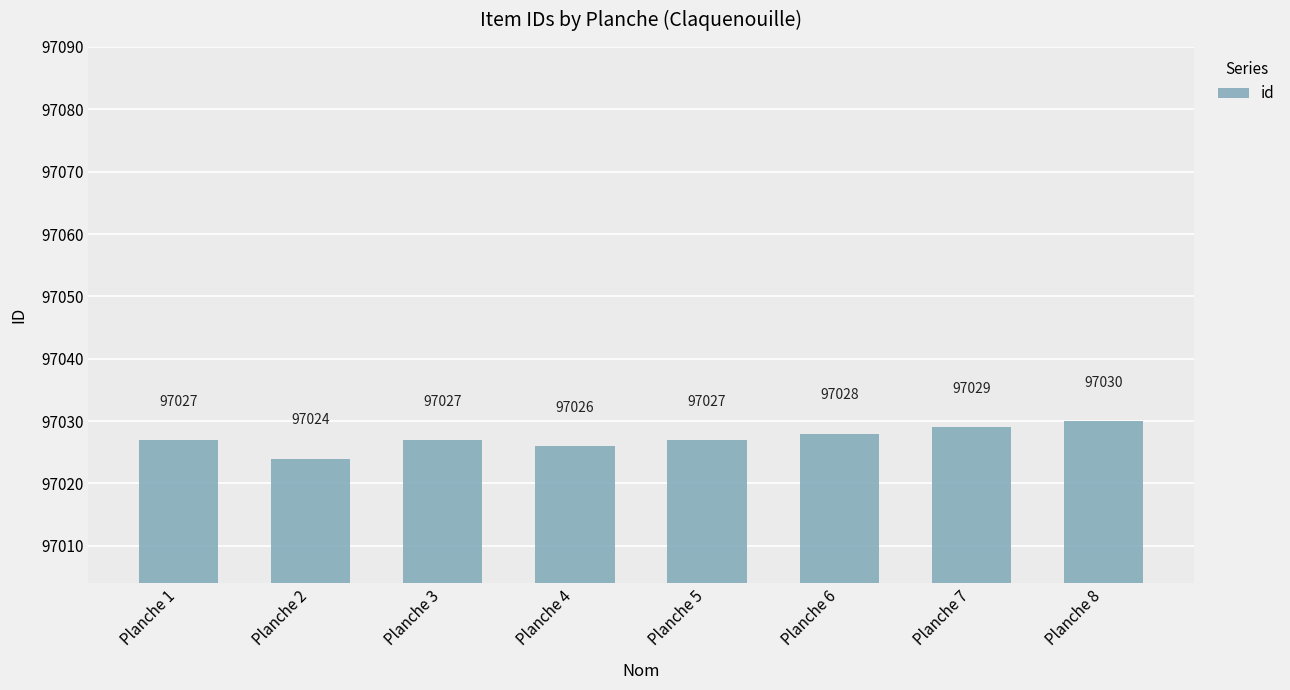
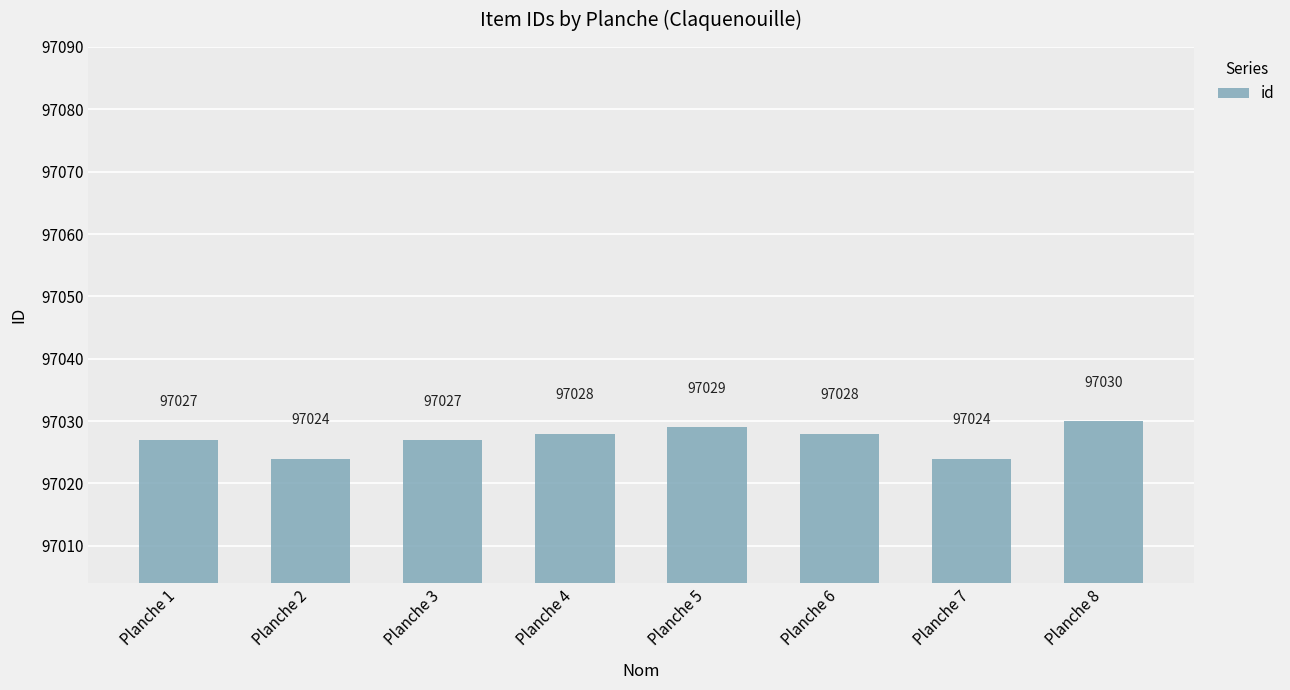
  {
-   "Planche 4": 97026,
-   "Planche 5": 97027,
-   "Planche 7": 97029
+   "Planche 4": 97028,
+   "Planche 5": 97029,
+   "Planche 7": 97024
  }
